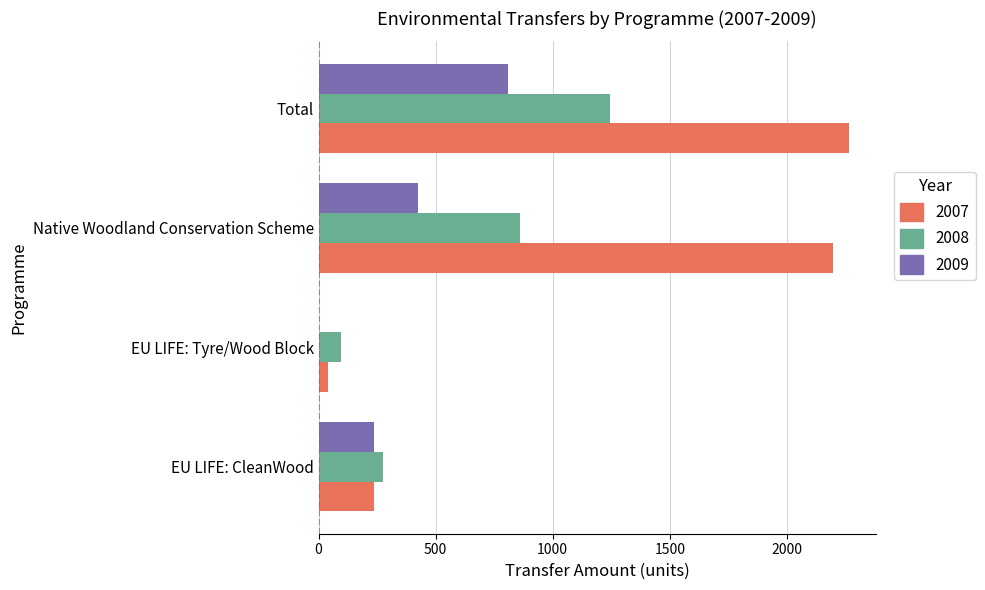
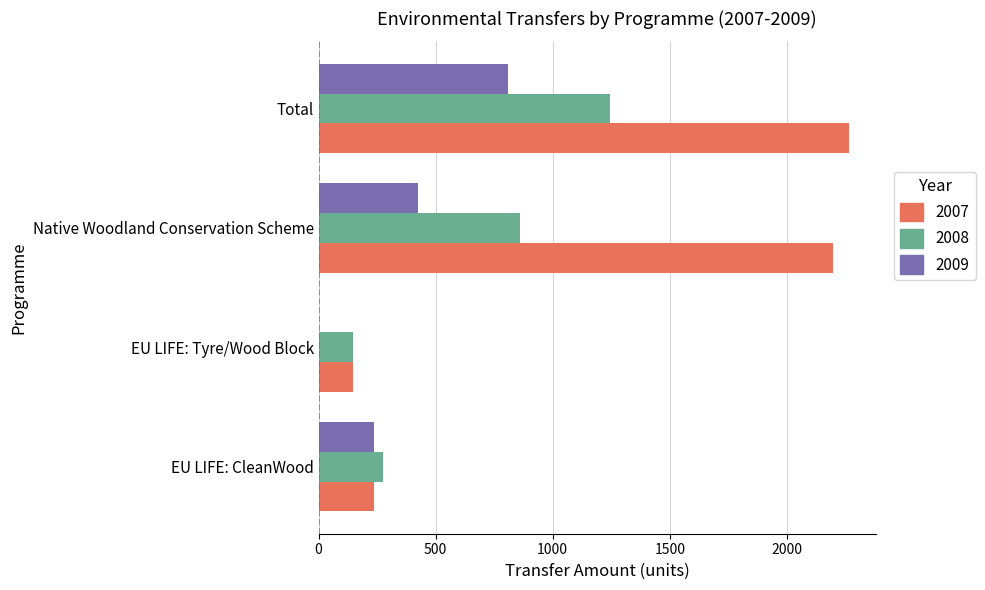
  {
    "2007": {
      "Total": 2270,
      "Native Woodland Conservation Scheme": 2200,
-     "EU LIFE: Tyre/Wood Block": 40,
+     "EU LIFE: Tyre/Wood Block": 150,
      "EU LIFE: CleanWood": 240
    },
    "2008": {
      "Total": 1250,
      "Native Woodland Conservation Scheme": 860,
-     "EU LIFE: Tyre/Wood Block": 100,
+     "EU LIFE: Tyre/Wood Block": 150,
      "EU LIFE: CleanWood": 280
    },
    "2009": {
      "Total": 810,
      "Native Woodland Conservation Scheme": 430,
      "EU LIFE: Tyre/Wood Block": 0,
      "EU LIFE: CleanWood": 240
    }
  }
